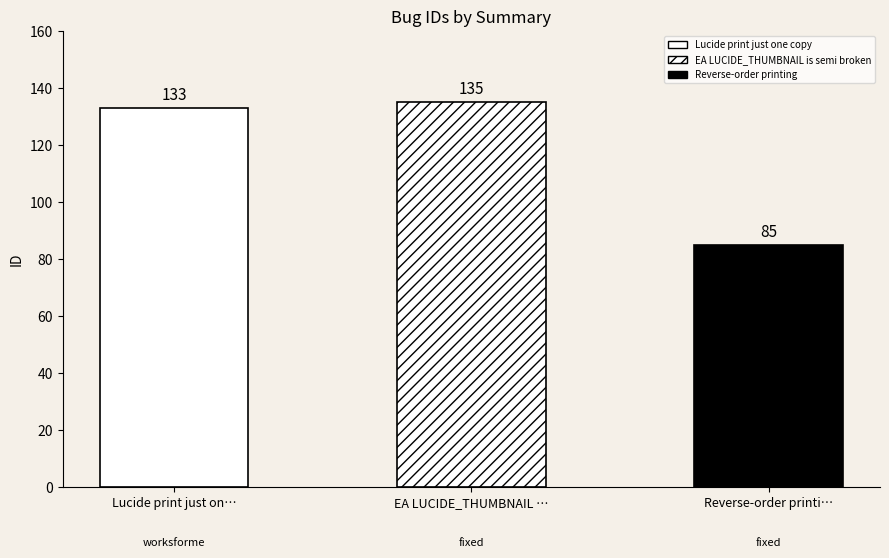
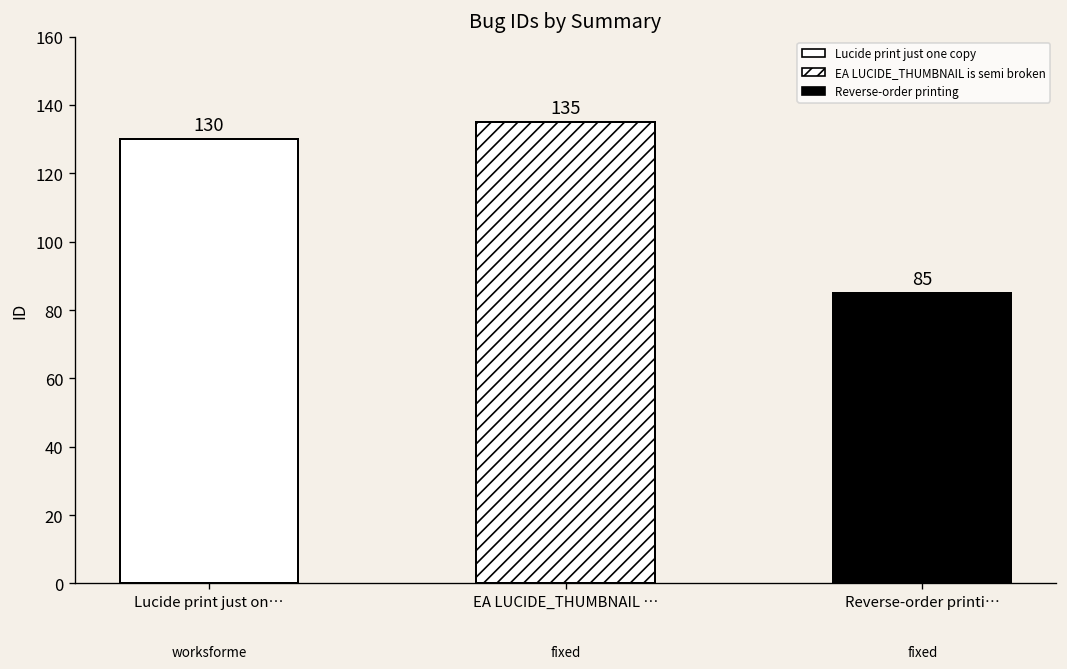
  {
-   "Lucide print just on…": 133,
+   "Lucide print just on…": 130,
    "EA LUCIDE_THUMBNAIL …": 135,
    "Reverse-order printi…": 85
  }
